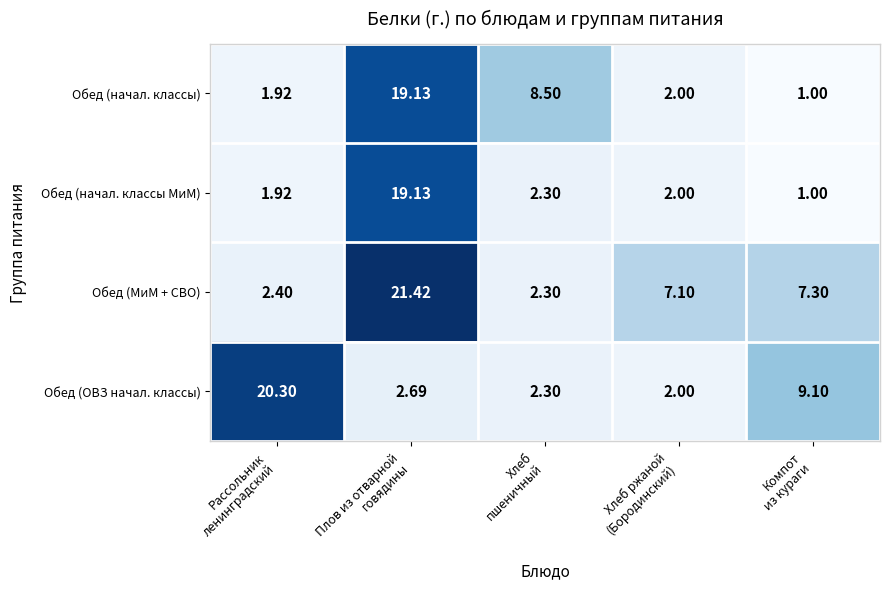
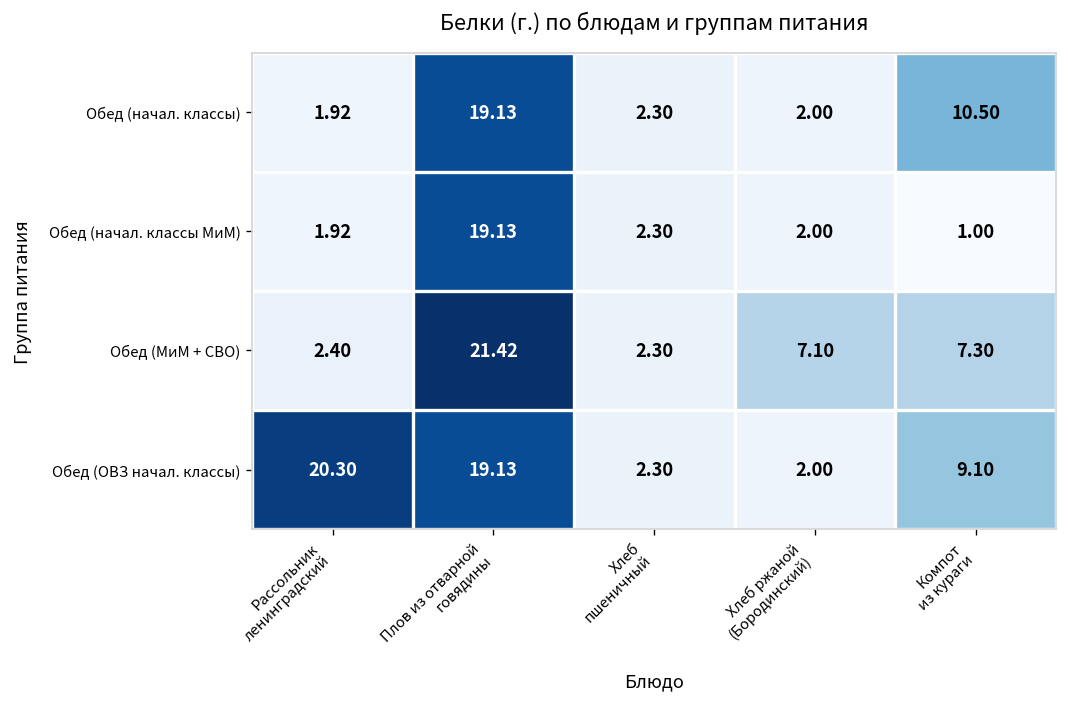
  {
    "Обед (начал. классы)": {
      "Рассольник ленинградский": 1.92,
      "Плов из отварной говядины": 19.13,
-     "Хлеб пшеничный": 8.50,
+     "Хлеб пшеничный": 2.30,
      "Хлеб ржаной (Бородинский)": 2.00,
-     "Компот из кураги": 1.00
+     "Компот из кураги": 10.50
    },
    "Обед (начал. классы МиМ)": {
      "Рассольник ленинградский": 1.92,
      "Плов из отварной говядины": 19.13,
      "Хлеб пшеничный": 2.30,
      "Хлеб ржаной (Бородинский)": 2.00,
      "Компот из кураги": 1.00
    },
    "Обед (МиМ + СВО)": {
      "Рассольник ленинградский": 2.40,
      "Плов из отварной говядины": 21.42,
      "Хлеб пшеничный": 2.30,
      "Хлеб ржаной (Бородинский)": 7.10,
      "Компот из кураги": 7.30
    },
    "Обед (ОВЗ начал. классы)": {
      "Рассольник ленинградский": 20.30,
-     "Плов из отварной говядины": 2.69,
+     "Плов из отварной говядины": 19.13,
      "Хлеб пшеничный": 2.30,
      "Хлеб ржаной (Бородинский)": 2.00,
      "Компот из кураги": 9.10
    }
  }
